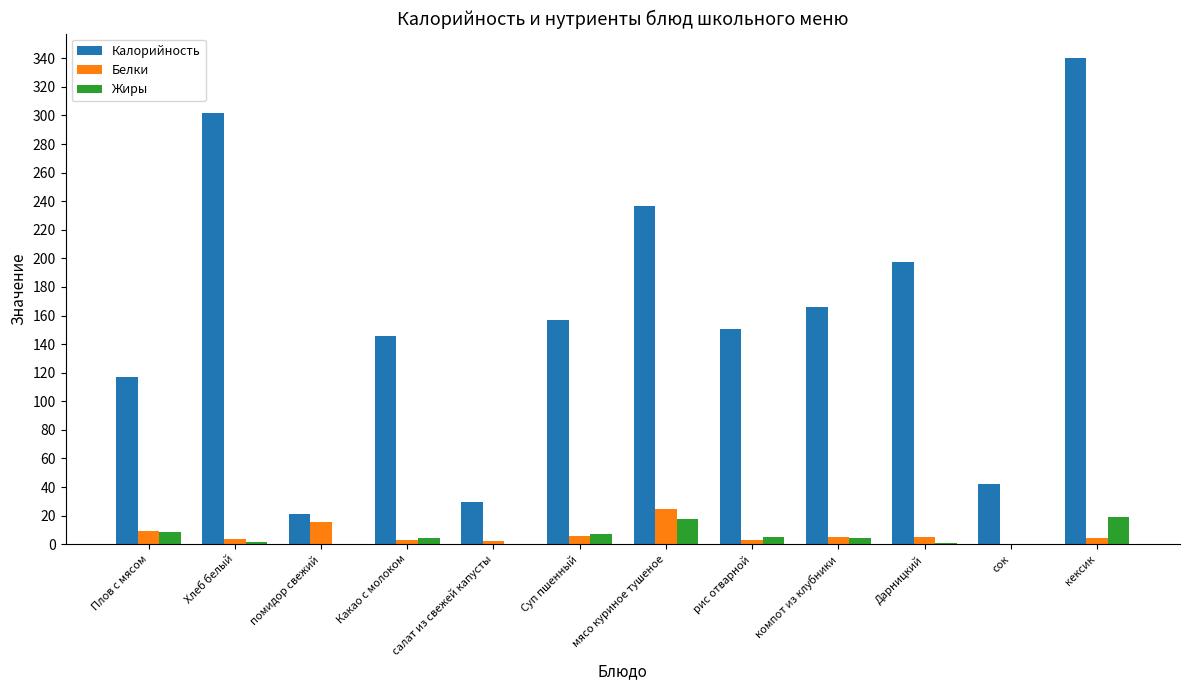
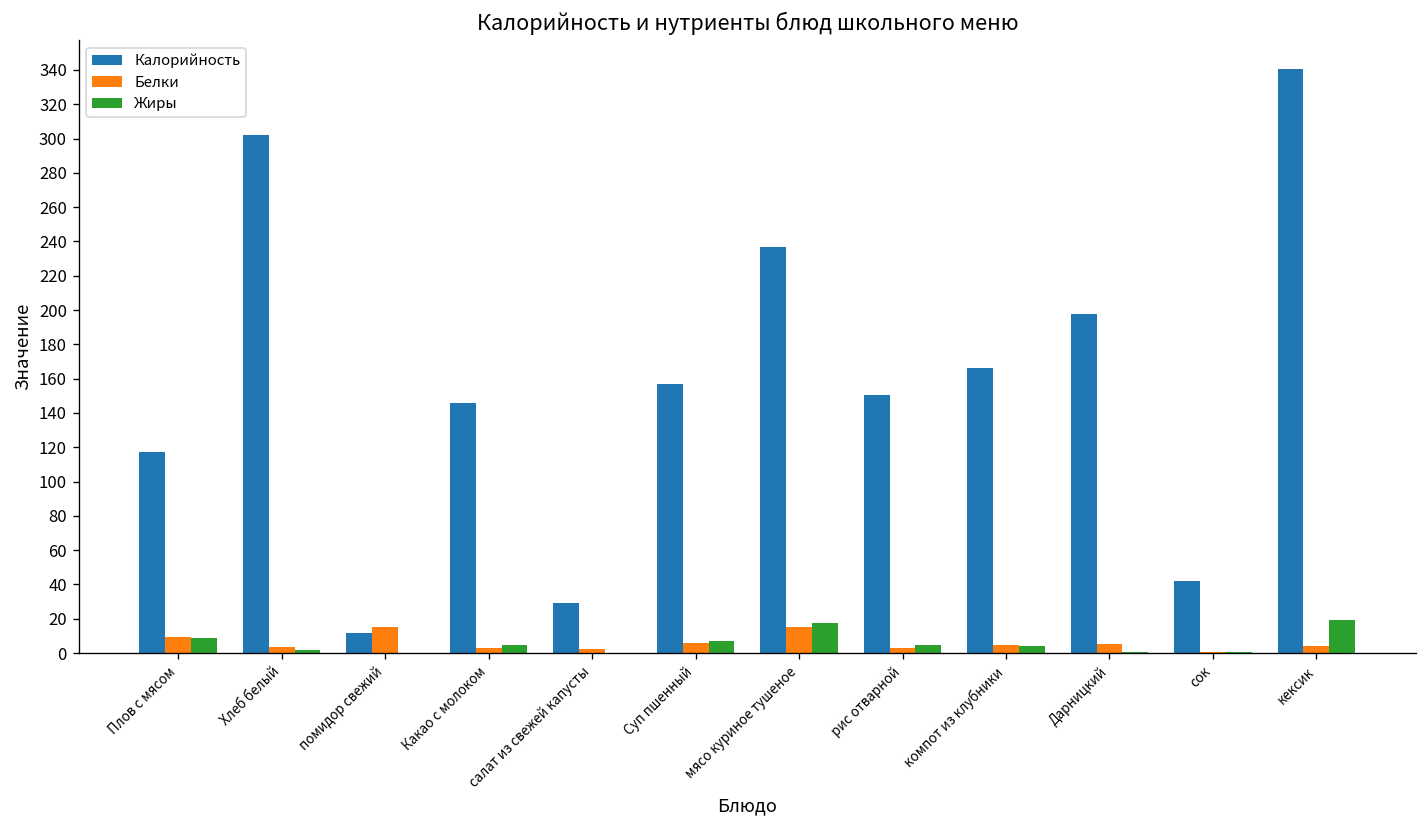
  {
    "Калорийность": {
      "Плов с мясом": 117,
      "Хлеб белый": 302,
-     "помидор свежий": 21,
+     "помидор свежий": 12,
      "Какао с молоком": 146,
      "салат из свежей капусты": 29,
      "Суп пшенный": 157,
      "мясо куриное тушеное": 237,
      "рис отварной": 150,
      "компот из клубники": 166,
      "Дарницкий": 197,
      "сок": 42,
      "кексик": 340
    },
    "Белки": {
      "Плов с мясом": 10,
      "Хлеб белый": 4,
      "помидор свежий": 15,
      "Какао с молоком": 3,
      "салат из свежей капусты": 2,
      "Суп пшенный": 6,
-     "мясо куриное тушеное": 25,
+     "мясо куриное тушеное": 15,
      "рис отварной": 3,
      "компот из клубники": 5,
      "Дарницкий": 5,
      "кексик": 4
    },
    "Жиры": {
      "Плов с мясом": 9,
      "помидор свежий": 0,
      "Какао с молоком": 5,
      "Суп пшенный": 7,
      "мясо куриное тушеное": 18,
      "рис отварной": 5,
      "компот из клубники": 4,
      "кексик": 19
    }
  }
